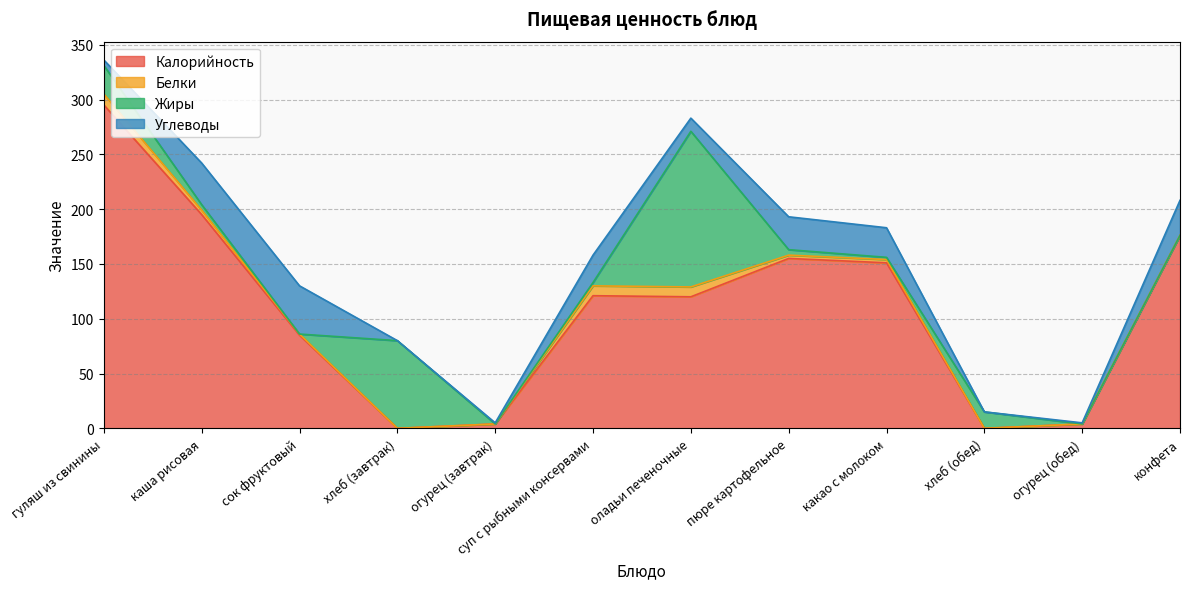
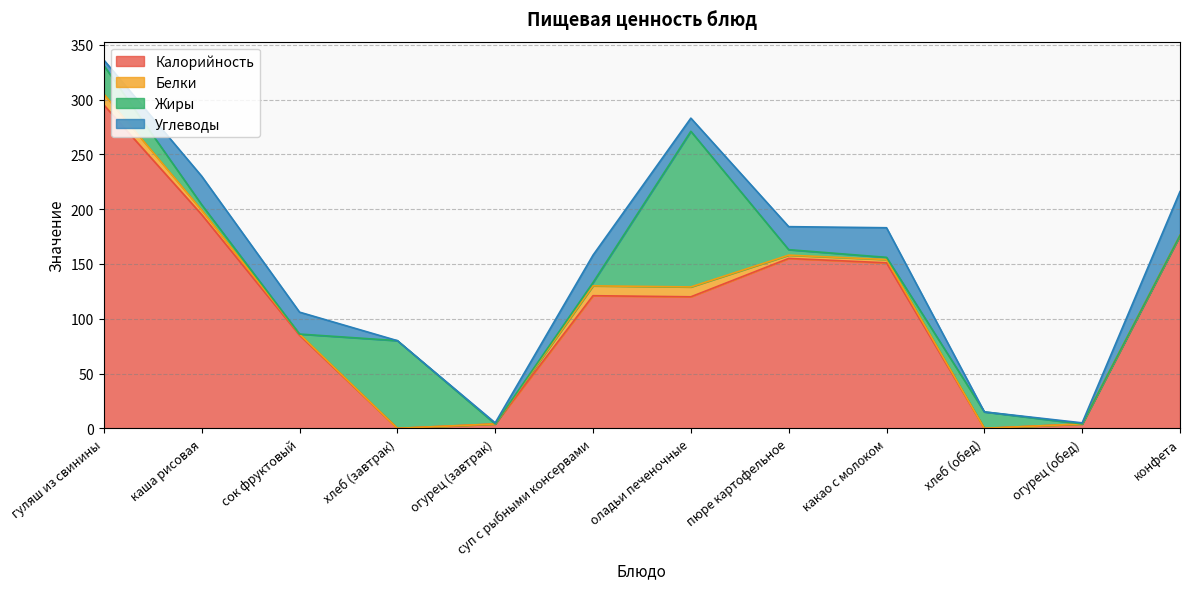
  {
    "Калорийность": {
      "гуляш из свинины": 295,
      "каша рисовая": 195,
      "суп с рыбными консервами": 121,
      "оладьи печеночные": 120,
      "пюре картофельное": 155,
      "какао с молоком": 151
    },
    "Белки": {
      "гуляш из свинины": 10,
      "каша рисовая": 4,
      "суп с рыбными консервами": 9,
      "оладьи печеночные": 9,
      "пюре картофельное": 3
    },
    "Жиры": {
      "гуляш из свинины": 26,
      "каша рисовая": 5,
      "суп с рыбными консервами": 3,
      "оладьи печеночные": 142,
      "пюре картофельное": 5
    },
    "Углеводы": {
      "гуляш из свинины": 5,
-     "каша рисовая": 38,
-     "сок фруктовый": 44,
+     "каша рисовая": 26,
+     "сок фруктовый": 20,
      "суп с рыбными консервами": 25,
      "оладьи печеночные": 12,
-     "пюре картофельное": 30,
+     "пюре картофельное": 21,
      "какао с молоком": 27,
-     "конфета": 32
+     "конфета": 40
    }
  }
